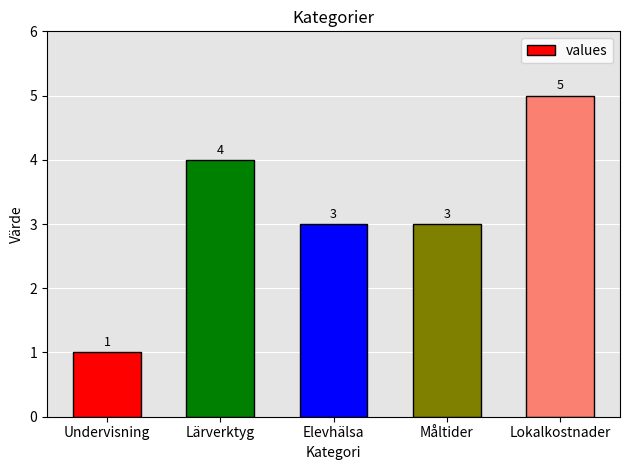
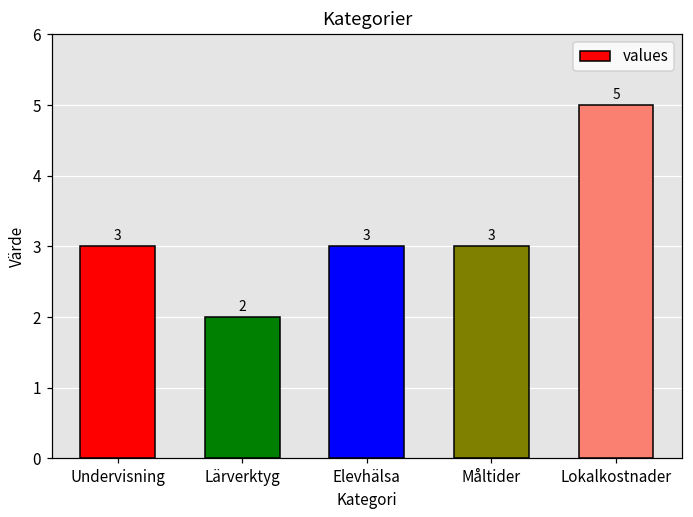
  {
-   "Undervisning": 1,
-   "Lärverktyg": 4,
+   "Undervisning": 3,
+   "Lärverktyg": 2,
    "Elevhälsa": 3,
    "Måltider": 3,
    "Lokalkostnader": 5
  }
